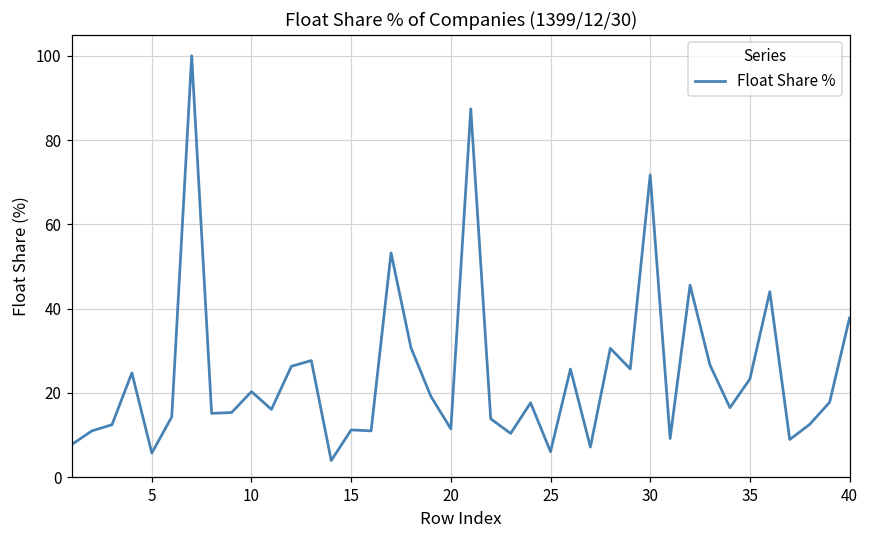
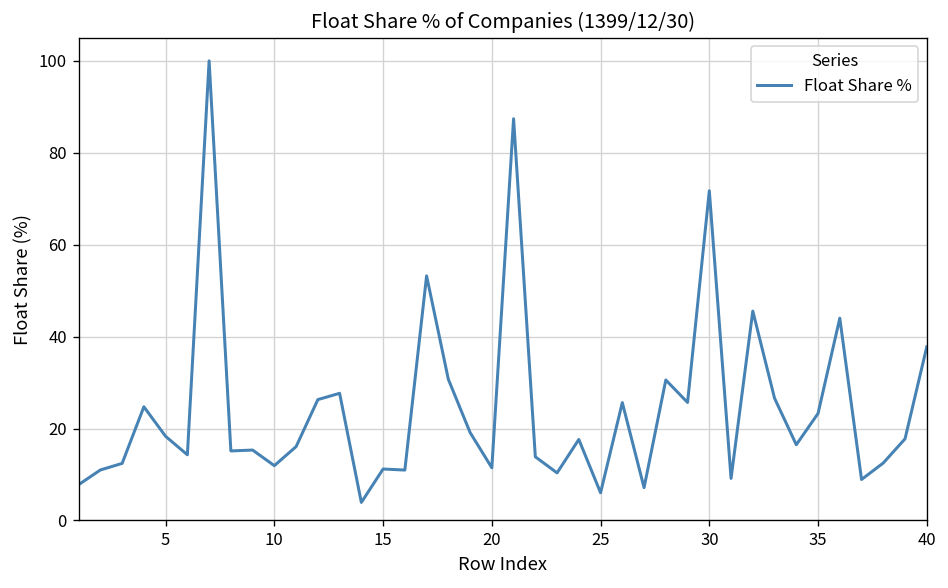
  {
-   "5": 6,
-   "10": 20,
+   "5": 18,
+   "10": 12,
    "15": 11,
    "20": 11,
    "25": 6,
    "30": 72,
    "35": 23,
    "40": 38
  }
